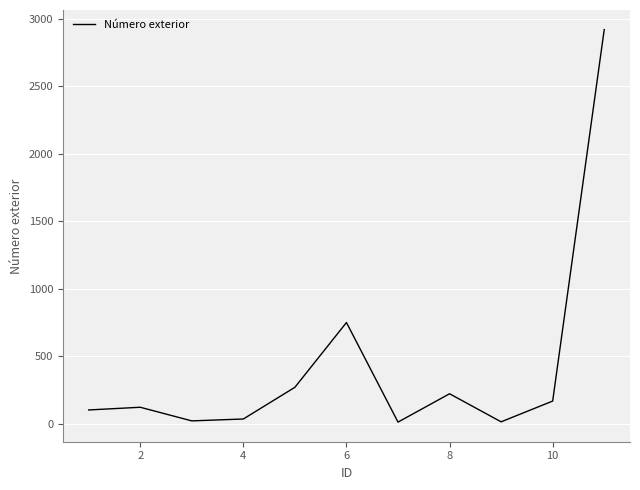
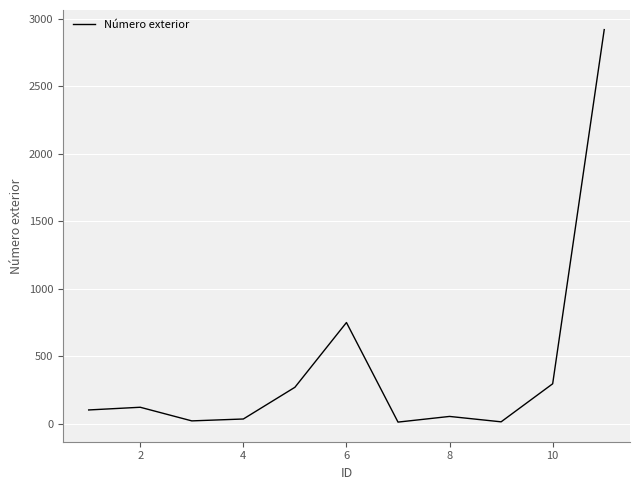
  {
    "2": 120,
    "4": 30,
    "6": 750,
-   "8": 220,
-   "10": 170
+   "8": 50,
+   "10": 300
  }
